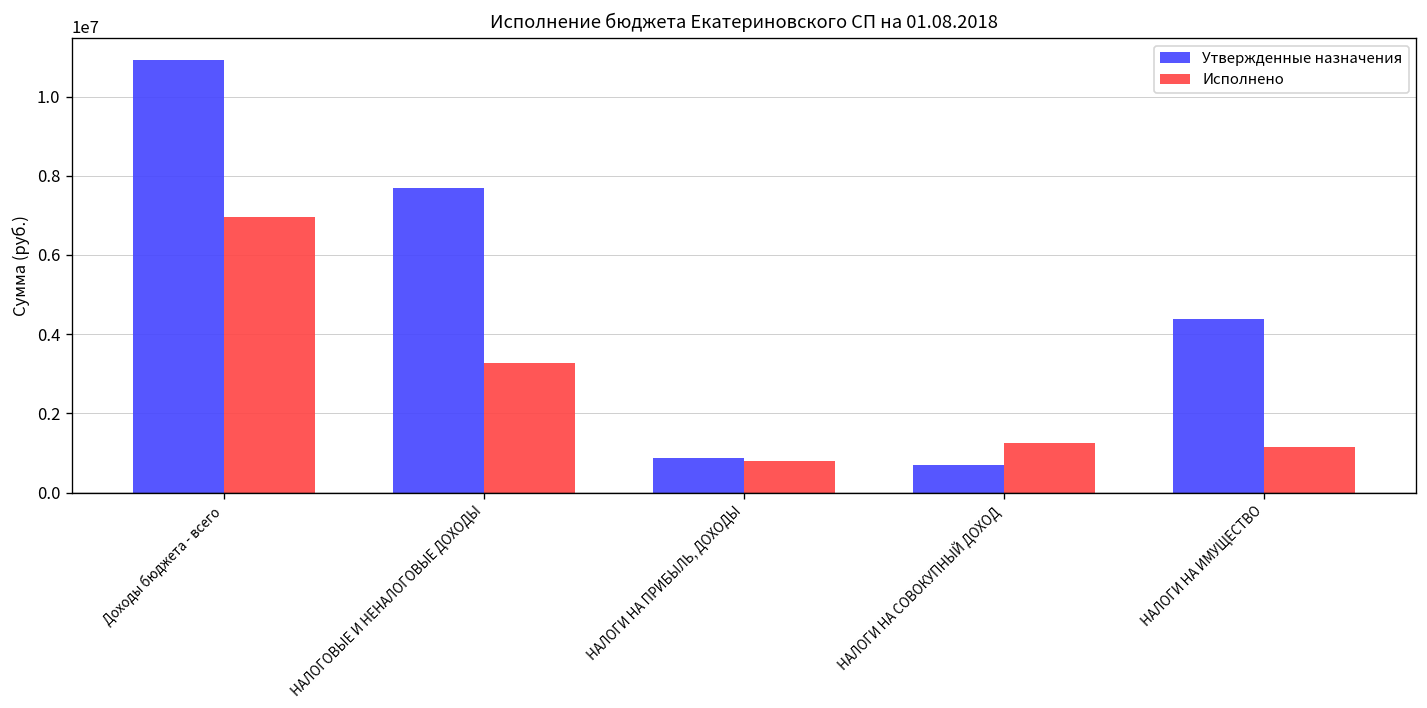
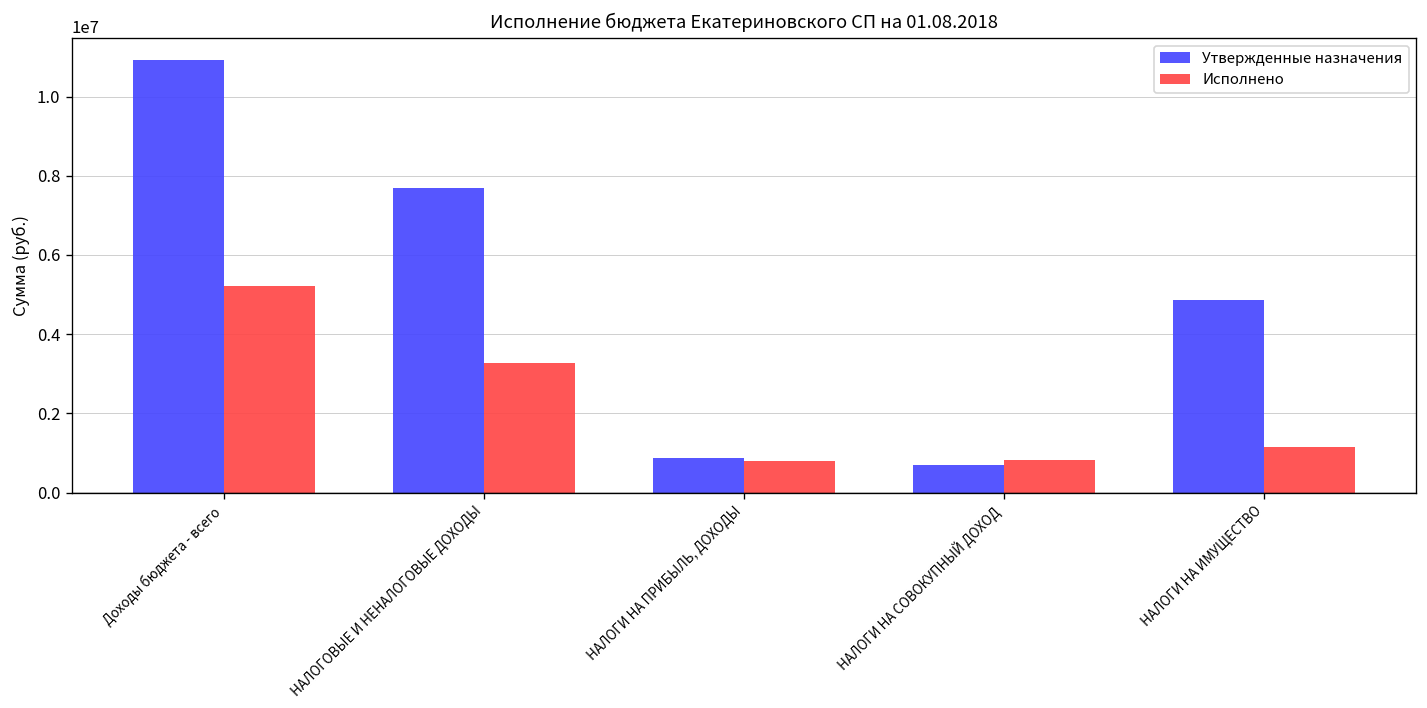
  {
    "Утвержденные назначения": {
      "Доходы бюджета - всего": 10900000,
      "НАЛОГОВЫЕ И НЕНАЛОГОВЫЕ ДОХОДЫ": 7700000,
      "НАЛОГИ НА ПРИБЫЛЬ, ДОХОДЫ": 900000,
      "НАЛОГИ НА СОВОКУПНЫЙ ДОХОД": 700000,
-     "НАЛОГИ НА ИМУЩЕСТВО": 4400000
+     "НАЛОГИ НА ИМУЩЕСТВО": 4900000
    },
    "Исполнено": {
-     "Доходы бюджета - всего": 7000000,
+     "Доходы бюджета - всего": 5200000,
      "НАЛОГОВЫЕ И НЕНАЛОГОВЫЕ ДОХОДЫ": 3300000,
      "НАЛОГИ НА ПРИБЫЛЬ, ДОХОДЫ": 800000,
-     "НАЛОГИ НА СОВОКУПНЫЙ ДОХОД": 1200000,
+     "НАЛОГИ НА СОВОКУПНЫЙ ДОХОД": 800000,
      "НАЛОГИ НА ИМУЩЕСТВО": 1200000
    }
  }
